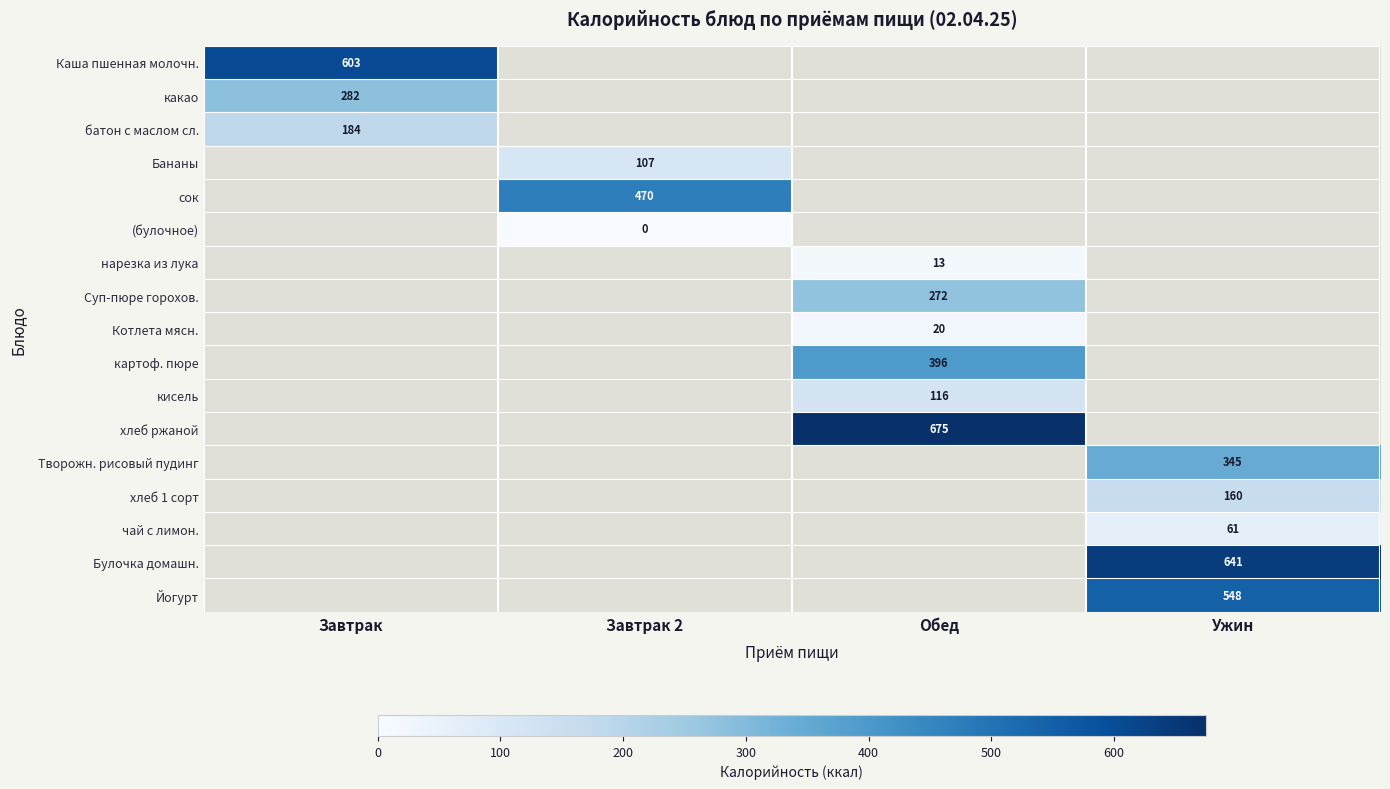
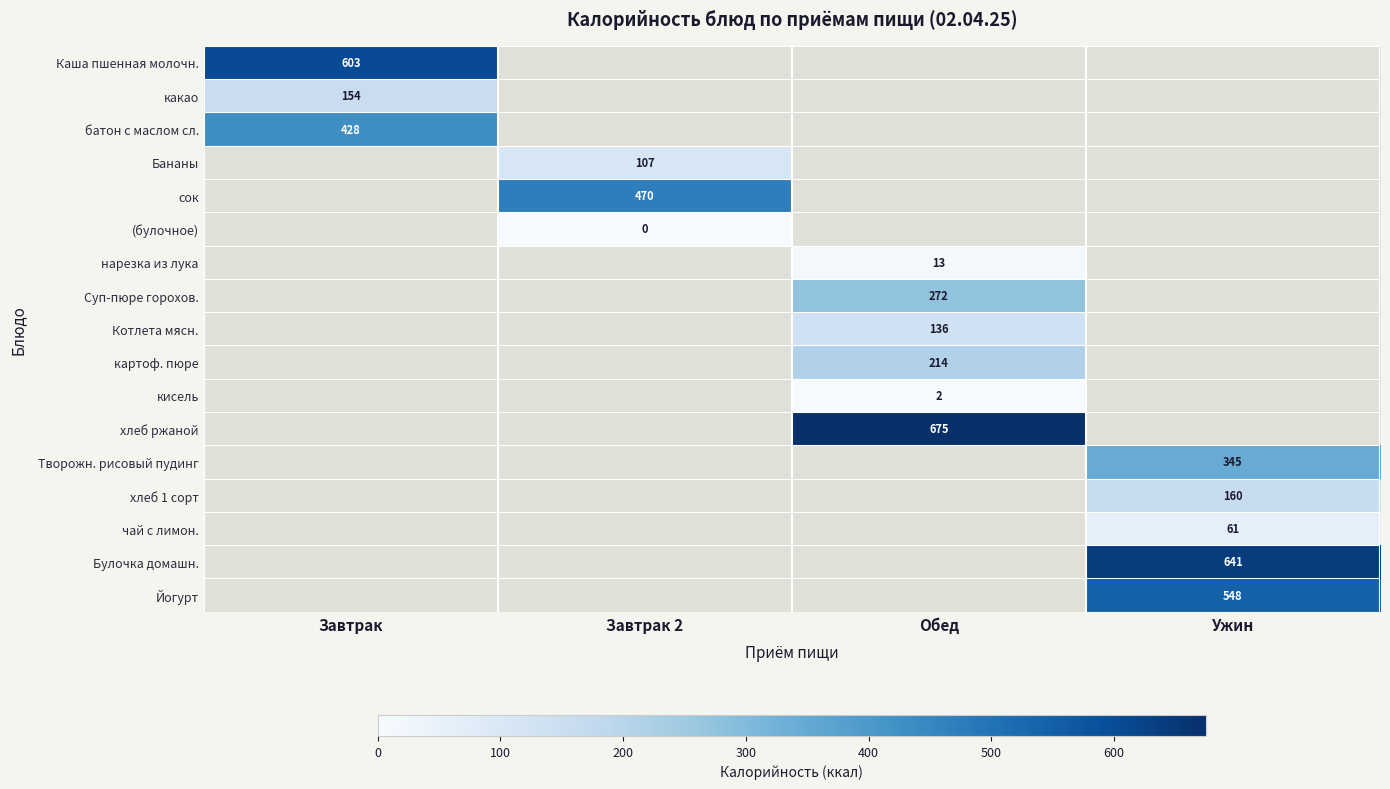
  {
    "Каша пшенная молочн.": {
      "Завтрак": 603
    },
    "какао": {
-     "Завтрак": 282
+     "Завтрак": 154
    },
    "батон с маслом сл.": {
-     "Завтрак": 184
+     "Завтрак": 428
    },
    "Бананы": {
      "Завтрак 2": 107
    },
    "сок": {
      "Завтрак 2": 470
    },
    "(булочное)": {
      "Завтрак 2": 0
    },
    "нарезка из лука": {
      "Обед": 13
    },
    "Суп-пюре горохов.": {
      "Обед": 272
    },
    "Котлета мясн.": {
-     "Обед": 20
+     "Обед": 136
    },
    "картоф. пюре": {
-     "Обед": 396
+     "Обед": 214
    },
    "кисель": {
-     "Обед": 116
+     "Обед": 2
    },
    "хлеб ржаной": {
      "Обед": 675
    },
    "Творожн. рисовый пудинг": {
      "Ужин": 345
    },
    "хлеб 1 сорт": {
      "Ужин": 160
    },
    "чай с лимон.": {
      "Ужин": 61
    },
    "Булочка домашн.": {
      "Ужин": 641
    },
    "Йогурт": {
      "Ужин": 548
    }
  }
